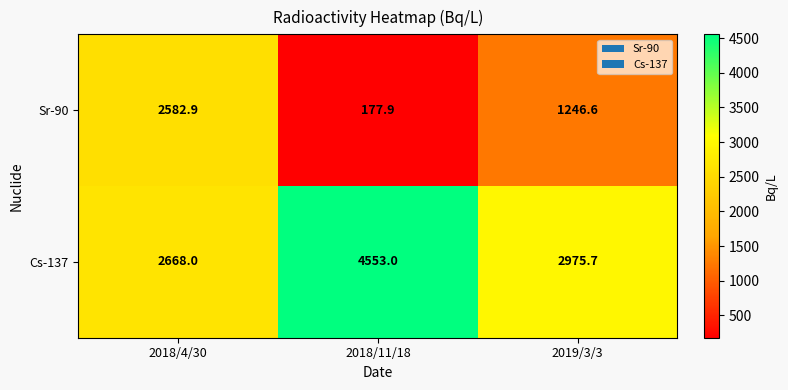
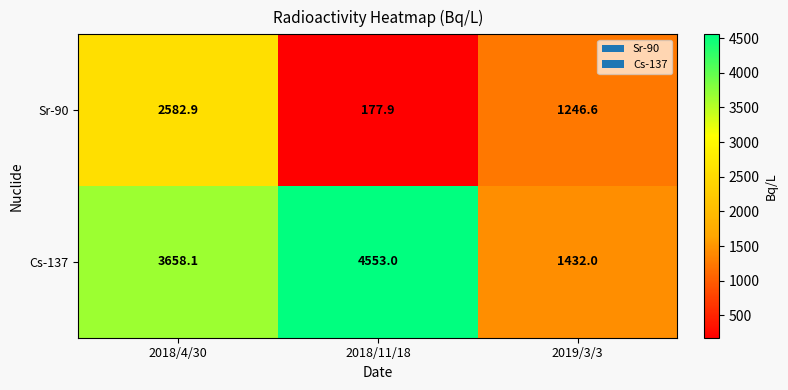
  {
    "Sr-90": {
      "2018/4/30": 2582.9,
      "2018/11/18": 177.9,
      "2019/3/3": 1246.6
    },
    "Cs-137": {
-     "2018/4/30": 2668.0,
+     "2018/4/30": 3658.1,
      "2018/11/18": 4553.0,
-     "2019/3/3": 2975.7
+     "2019/3/3": 1432.0
    }
  }
